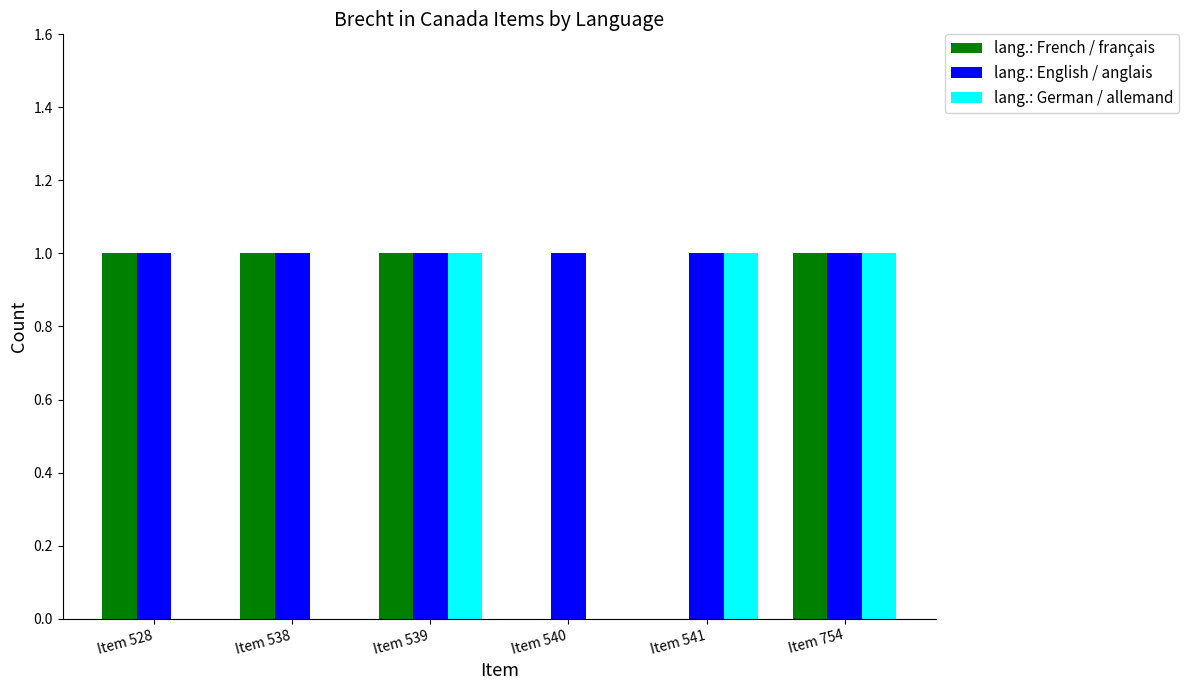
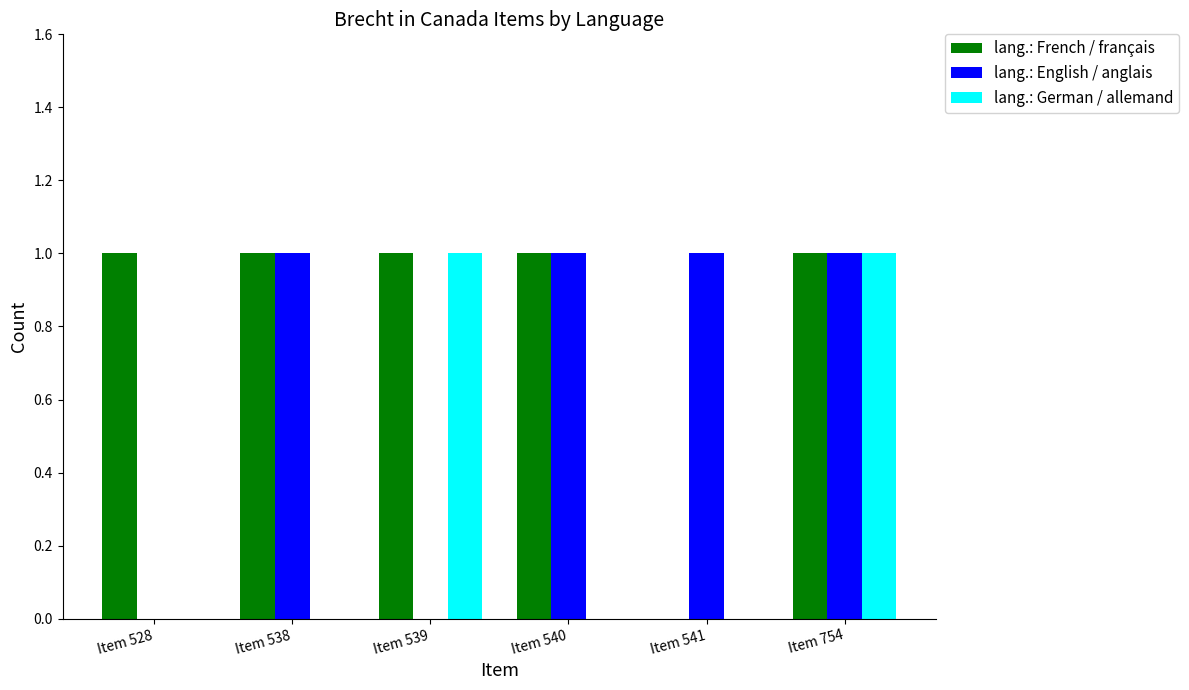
  {
    "lang.: French / français": {
      "Item 528": 1,
      "Item 538": 1,
      "Item 539": 1,
-     "Item 540": 0,
+     "Item 540": 1,
      "Item 541": 0,
      "Item 754": 1
    },
    "lang.: English / anglais": {
-     "Item 528": 1,
+     "Item 528": 0,
      "Item 538": 1,
-     "Item 539": 1,
+     "Item 539": 0,
      "Item 540": 1,
      "Item 541": 1,
      "Item 754": 1
    },
    "lang.: German / allemand": {
      "Item 528": 0,
      "Item 538": 0,
      "Item 539": 1,
      "Item 540": 0,
-     "Item 541": 1,
+     "Item 541": 0,
      "Item 754": 1
    }
  }
